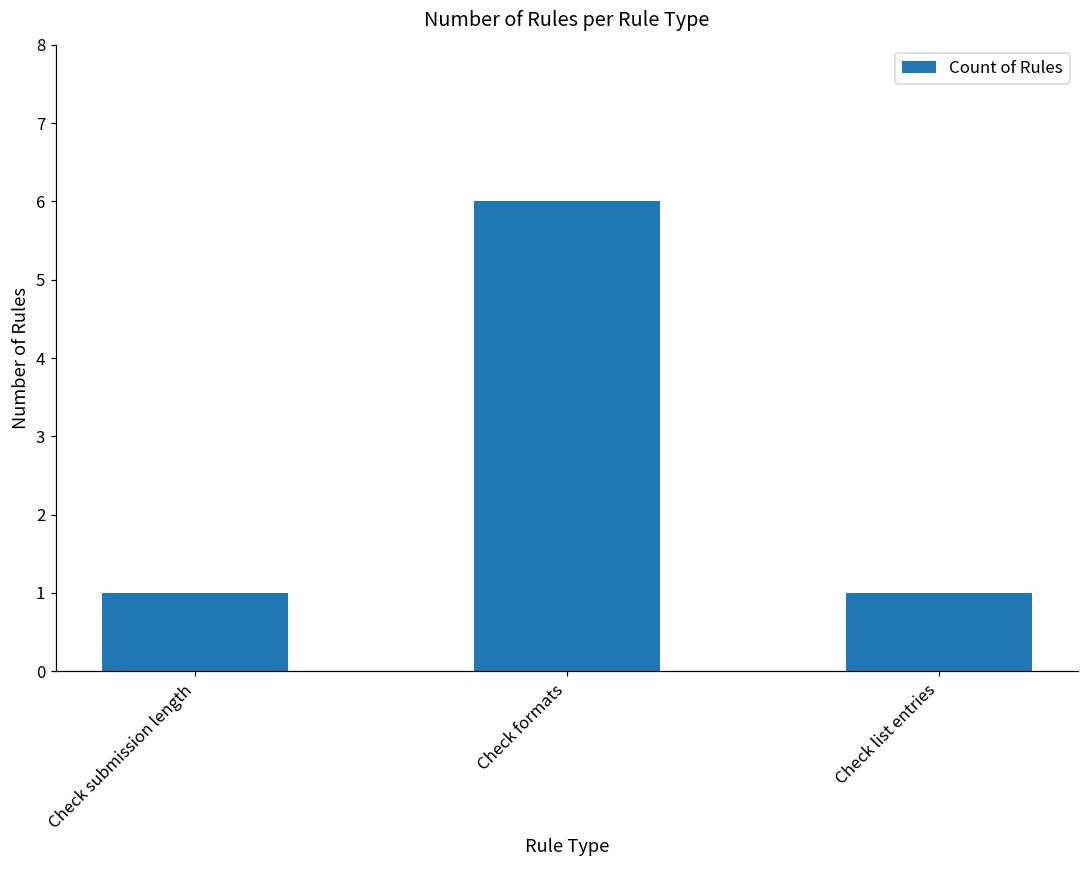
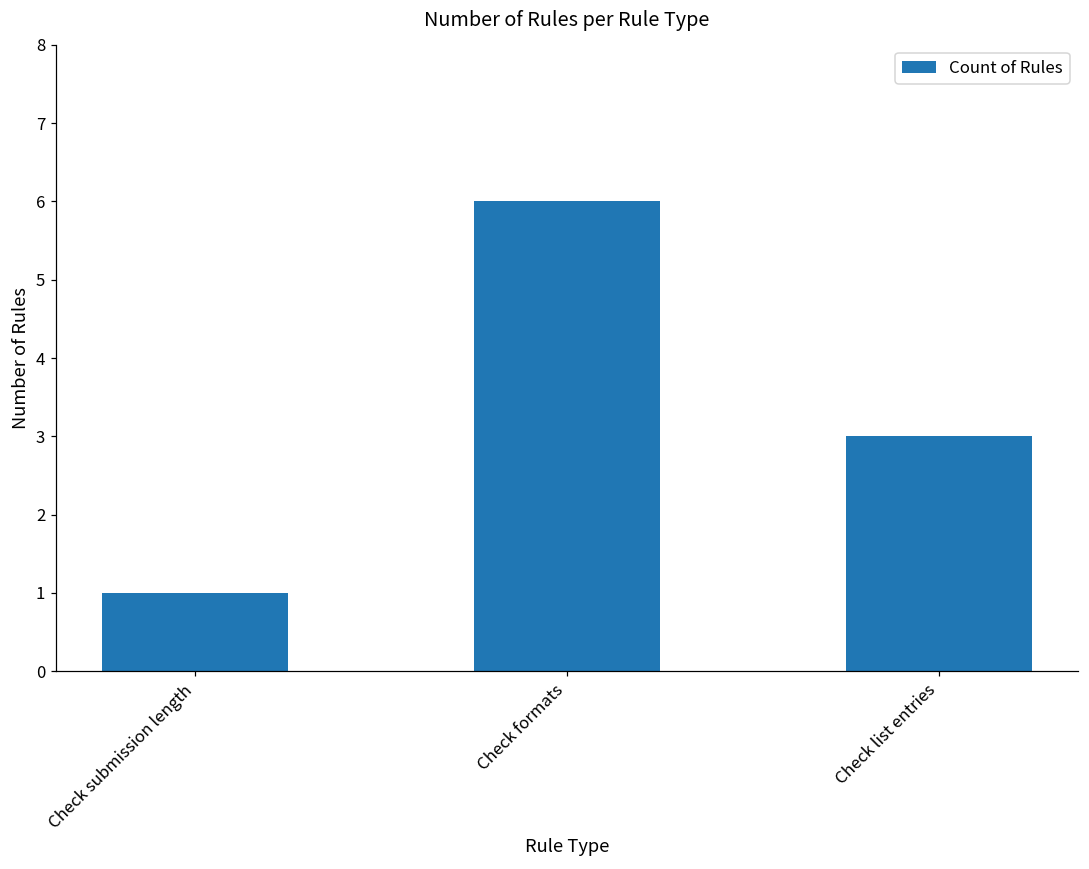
  {
    "Check submission length": 1,
    "Check formats": 6,
-   "Check list entries": 1
+   "Check list entries": 3
  }
